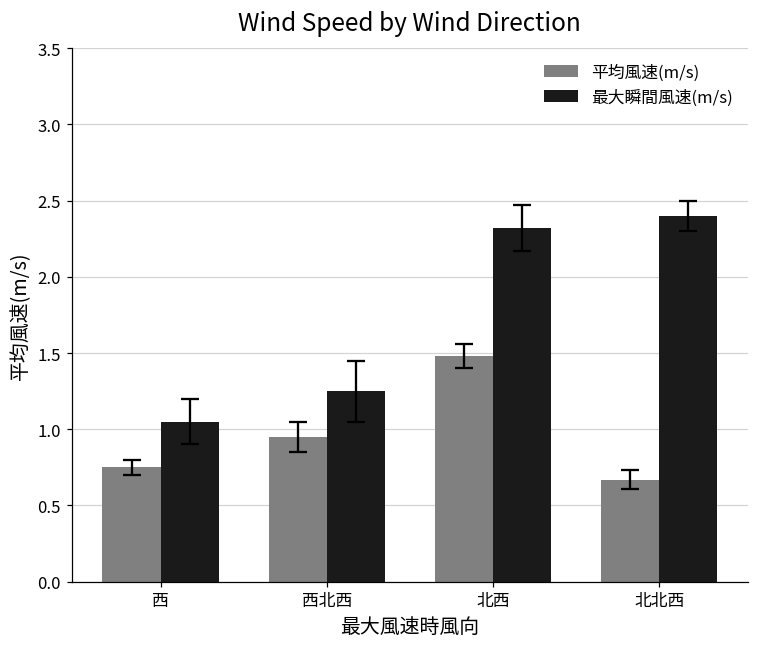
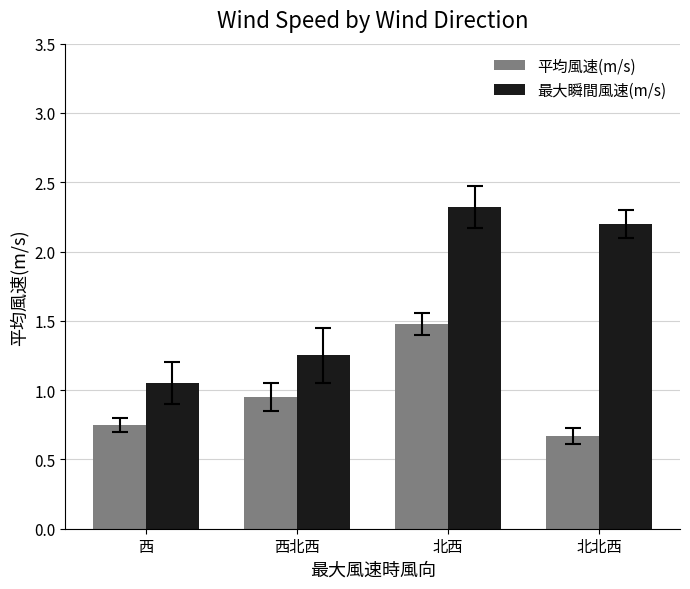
  {
    "平均風速(m/s)": {
      "西": 0.75,
      "西北西": 0.95,
      "北西": 1.48,
      "北北西": 0.67
    },
    "最大瞬間風速(m/s)": {
      "西": 1.05,
      "西北西": 1.25,
      "北西": 2.32,
-     "北北西": 2.4
+     "北北西": 2.2
    }
  }
